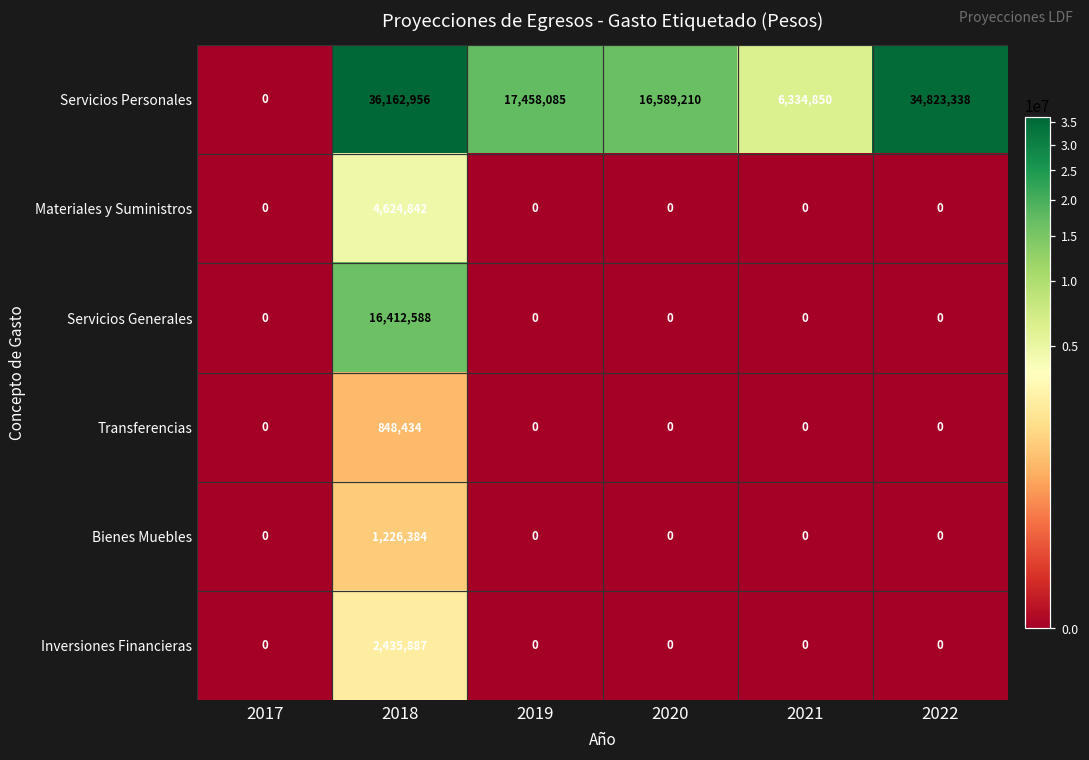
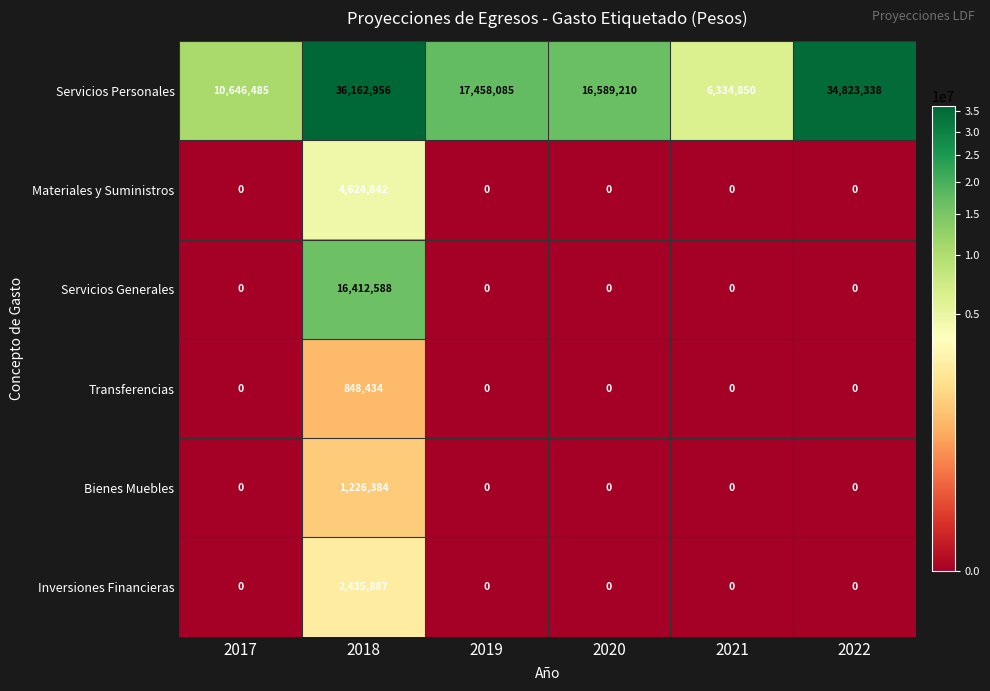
  {
    "Servicios Personales": {
-     "2017": "0",
+     "2017": "10,646,485",
      "2018": "36,162,956",
      "2019": "17,458,085",
      "2020": "16,589,210",
      "2021": "6,334,850",
      "2022": "34,823,338"
    },
    "Materiales y Suministros": {
      "2017": "0",
      "2018": "4,624,842",
      "2019": "0",
      "2020": "0",
      "2021": "0",
      "2022": "0"
    },
    "Servicios Generales": {
      "2017": "0",
      "2018": "16,412,588",
      "2019": "0",
      "2020": "0",
      "2021": "0",
      "2022": "0"
    },
    "Transferencias": {
      "2017": "0",
      "2018": "848,434",
      "2019": "0",
      "2020": "0",
      "2021": "0",
      "2022": "0"
    },
    "Bienes Muebles": {
      "2017": "0",
      "2018": "1,226,384",
      "2019": "0",
      "2020": "0",
      "2021": "0",
      "2022": "0"
    },
    "Inversiones Financieras": {
      "2017": "0",
      "2018": "2,435,887",
      "2019": "0",
      "2020": "0",
      "2021": "0",
      "2022": "0"
    }
  }
